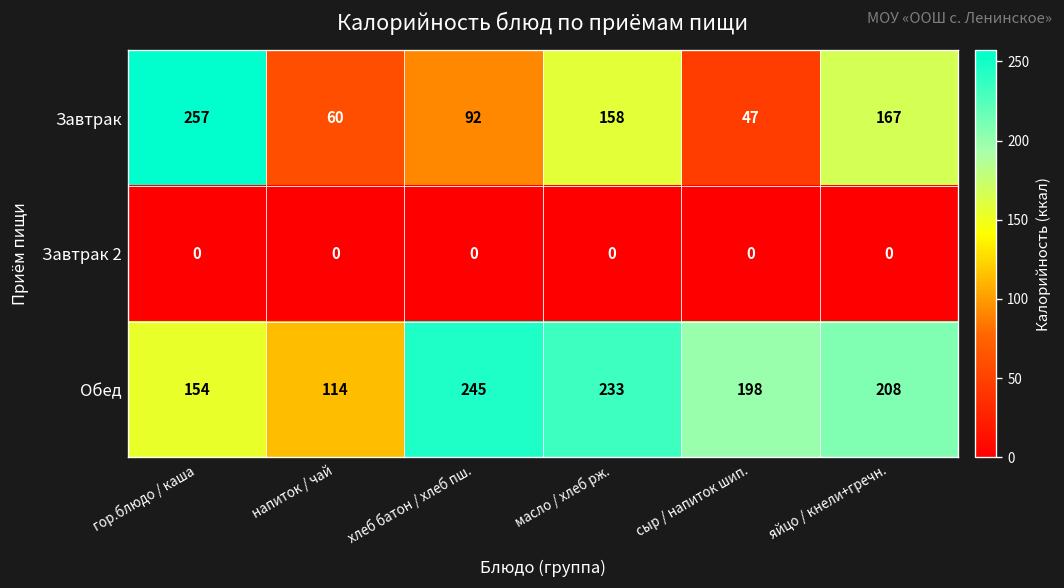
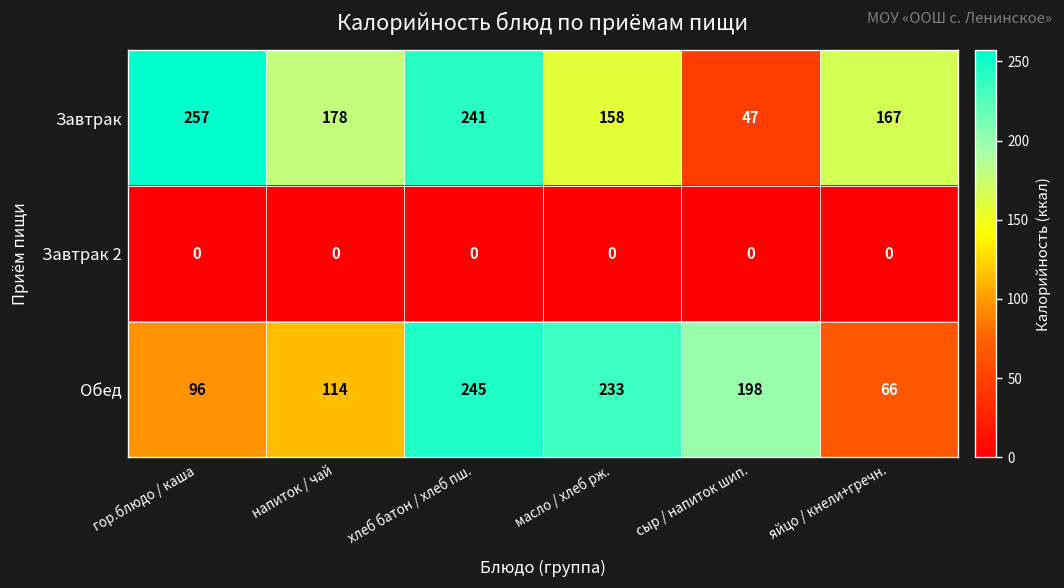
  {
    "Завтрак": {
      "гор.блюдо / каша": 257,
-     "напиток / чай": 60,
-     "хлеб батон / хлеб пш.": 92,
+     "напиток / чай": 178,
+     "хлеб батон / хлеб пш.": 241,
      "масло / хлеб рж.": 158,
      "сыр / напиток шип.": 47,
      "яйцо / кнели+гречн.": 167
    },
    "Завтрак 2": {
      "гор.блюдо / каша": 0,
      "напиток / чай": 0,
      "хлеб батон / хлеб пш.": 0,
      "масло / хлеб рж.": 0,
      "сыр / напиток шип.": 0,
      "яйцо / кнели+гречн.": 0
    },
    "Обед": {
-     "гор.блюдо / каша": 154,
+     "гор.блюдо / каша": 96,
      "напиток / чай": 114,
      "хлеб батон / хлеб пш.": 245,
      "масло / хлеб рж.": 233,
      "сыр / напиток шип.": 198,
-     "яйцо / кнели+гречн.": 208
+     "яйцо / кнели+гречн.": 66
    }
  }
